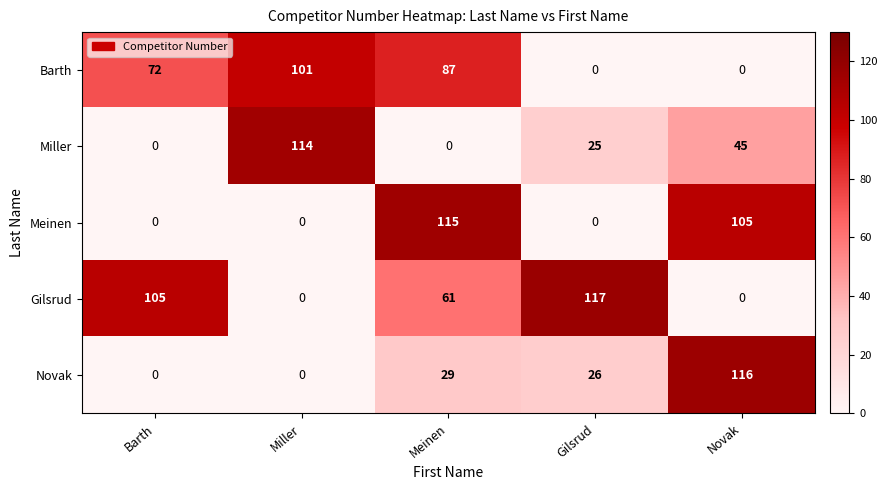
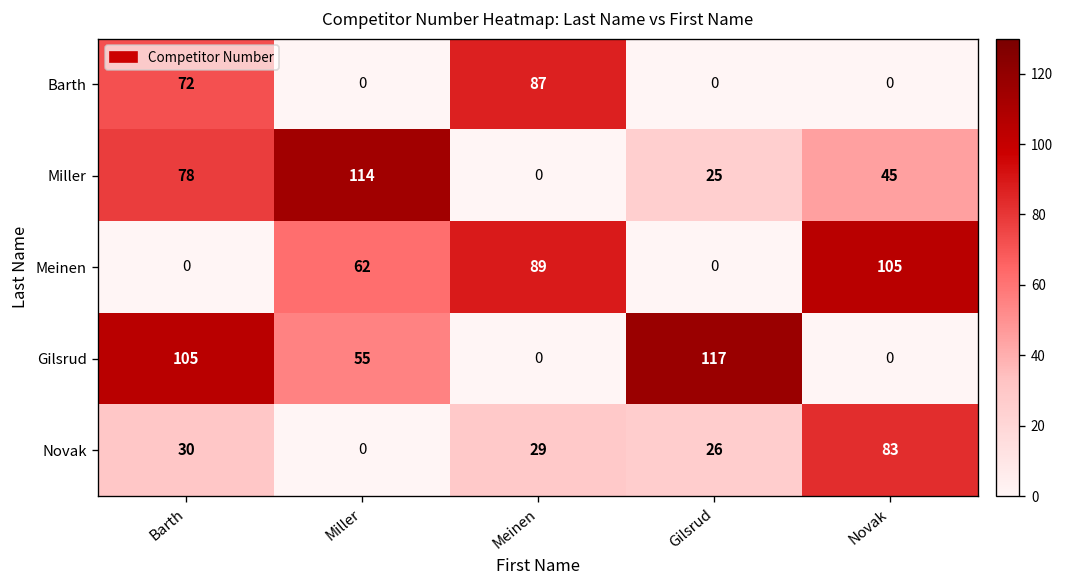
  {
    "Barth": {
      "Barth": 72,
-     "Miller": 101,
+     "Miller": 0,
      "Meinen": 87,
      "Gilsrud": 0,
      "Novak": 0
    },
    "Miller": {
-     "Barth": 0,
+     "Barth": 78,
      "Miller": 114,
      "Meinen": 0,
      "Gilsrud": 25,
      "Novak": 45
    },
    "Meinen": {
      "Barth": 0,
-     "Miller": 0,
-     "Meinen": 115,
+     "Miller": 62,
+     "Meinen": 89,
      "Gilsrud": 0,
      "Novak": 105
    },
    "Gilsrud": {
      "Barth": 105,
-     "Miller": 0,
-     "Meinen": 61,
+     "Miller": 55,
+     "Meinen": 0,
      "Gilsrud": 117,
      "Novak": 0
    },
    "Novak": {
-     "Barth": 0,
+     "Barth": 30,
      "Miller": 0,
      "Meinen": 29,
      "Gilsrud": 26,
-     "Novak": 116
+     "Novak": 83
    }
  }
